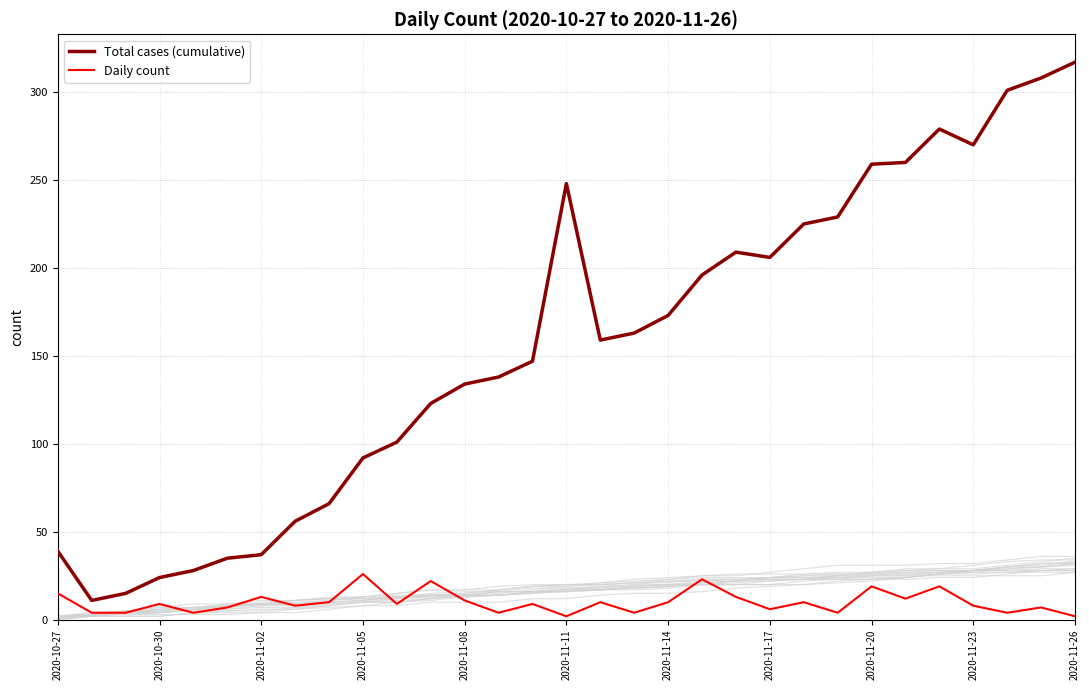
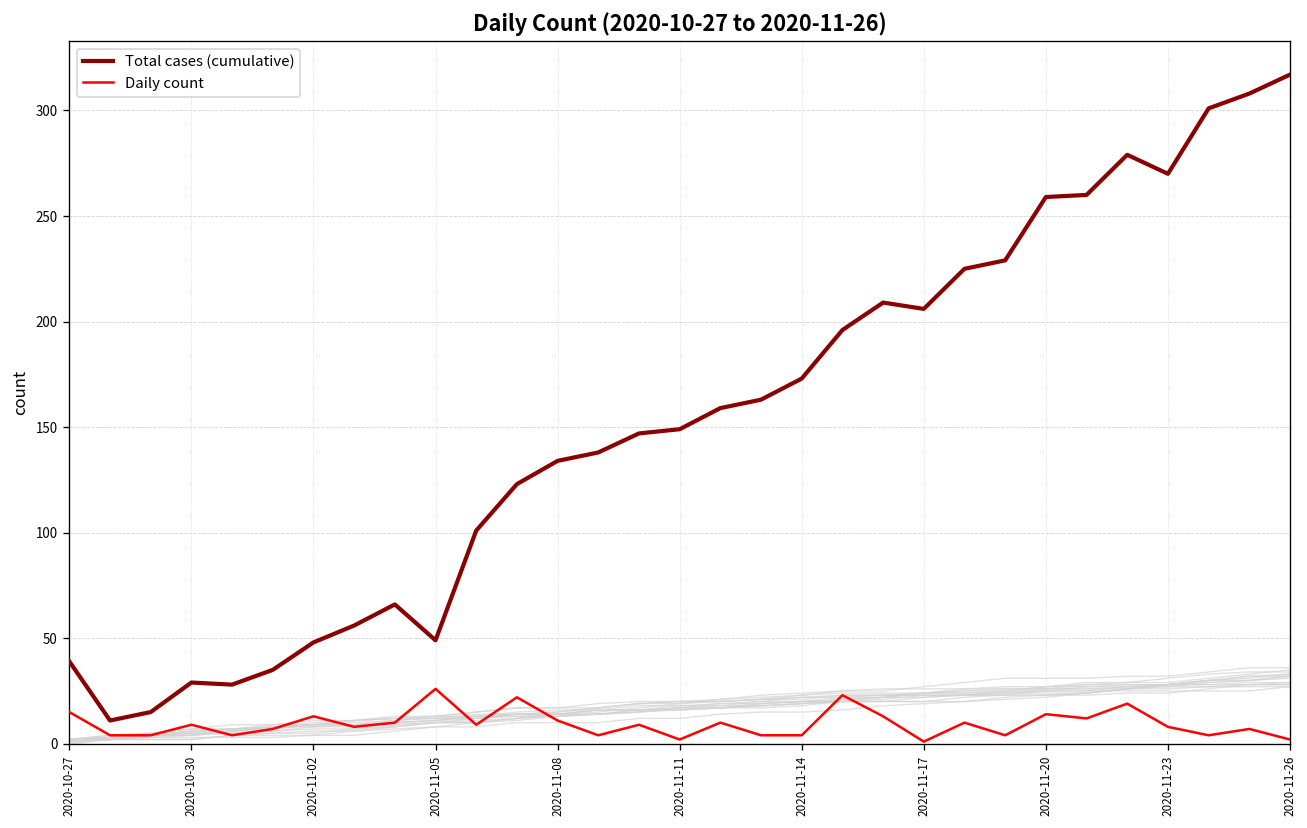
  {
    "Total cases (cumulative)": {
      "2020-10-27": 39,
-     "2020-10-30": 24,
-     "2020-11-02": 37,
-     "2020-11-05": 92,
+     "2020-10-30": 29,
+     "2020-11-02": 48,
+     "2020-11-05": 49,
      "2020-11-08": 134,
-     "2020-11-11": 248,
+     "2020-11-11": 149,
      "2020-11-14": 173,
      "2020-11-17": 206,
      "2020-11-20": 259,
      "2020-11-23": 270,
      "2020-11-26": 317
    },
    "Daily count": {
      "2020-10-27": 15,
      "2020-10-30": 9,
      "2020-11-02": 13,
      "2020-11-05": 26,
      "2020-11-11": 2,
-     "2020-11-14": 10,
-     "2020-11-17": 6,
-     "2020-11-20": 19,
+     "2020-11-14": 4,
+     "2020-11-17": 1,
+     "2020-11-20": 14,
      "2020-11-23": 8,
      "2020-11-26": 2
    }
  }
